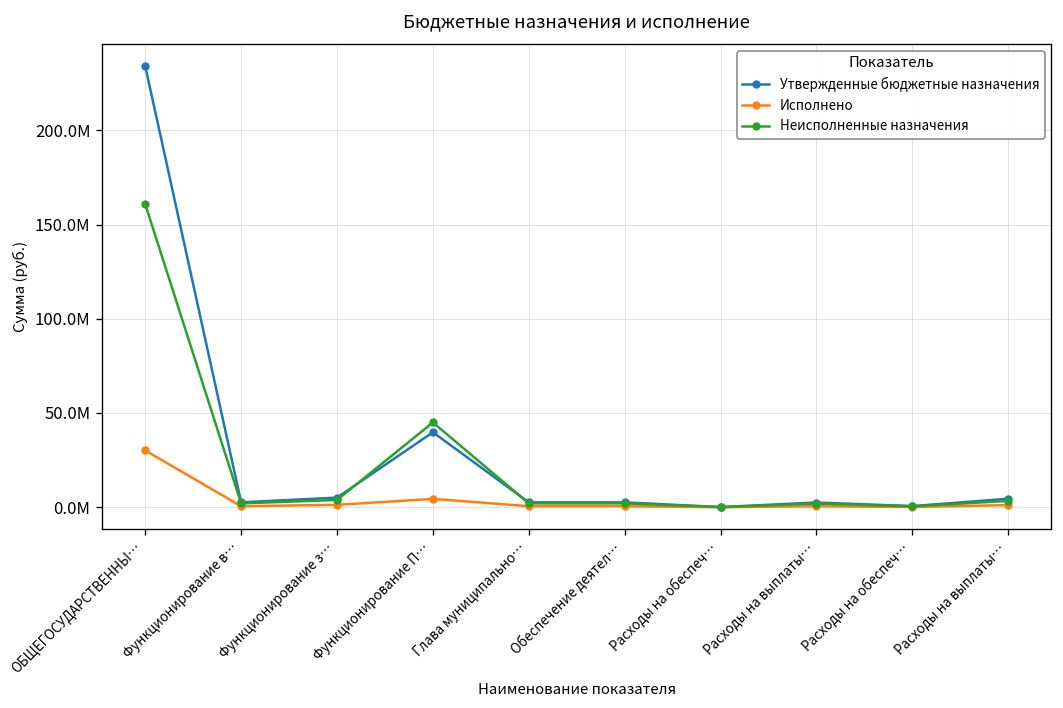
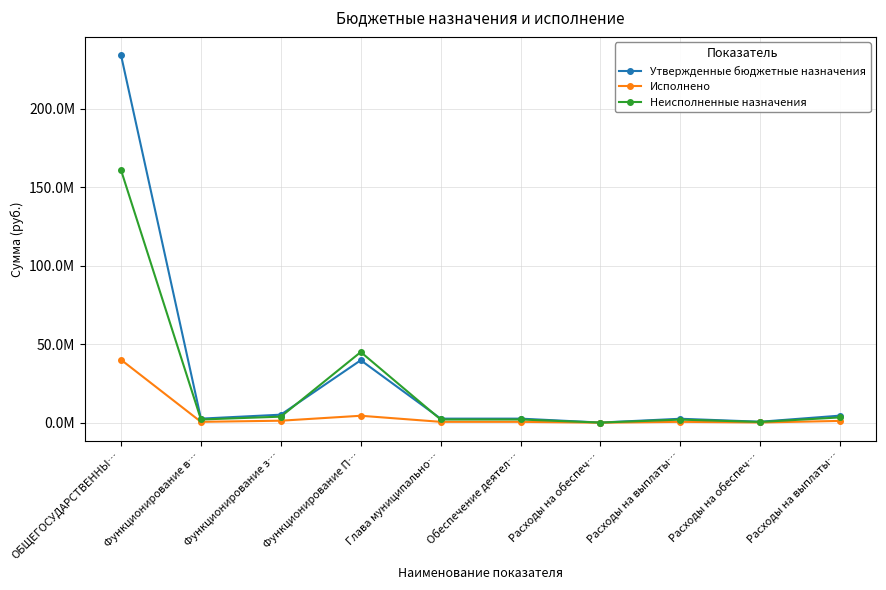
  {
    "Утвержденные бюджетные назначения": {
      "ОБЩЕГОСУДАРСТВЕННЫ…": 234000000,
      "Функционирование П…": 40000000
    },
    "Исполнено": {
-     "ОБЩЕГОСУДАРСТВЕННЫ…": 30000000,
+     "ОБЩЕГОСУДАРСТВЕННЫ…": 40000000,
      "Функционирование з…": 1000000,
      "Функционирование П…": 4000000
    },
    "Неисполненные назначения": {
      "ОБЩЕГОСУДАРСТВЕННЫ…": 161000000,
      "Функционирование П…": 45000000
    }
  }
